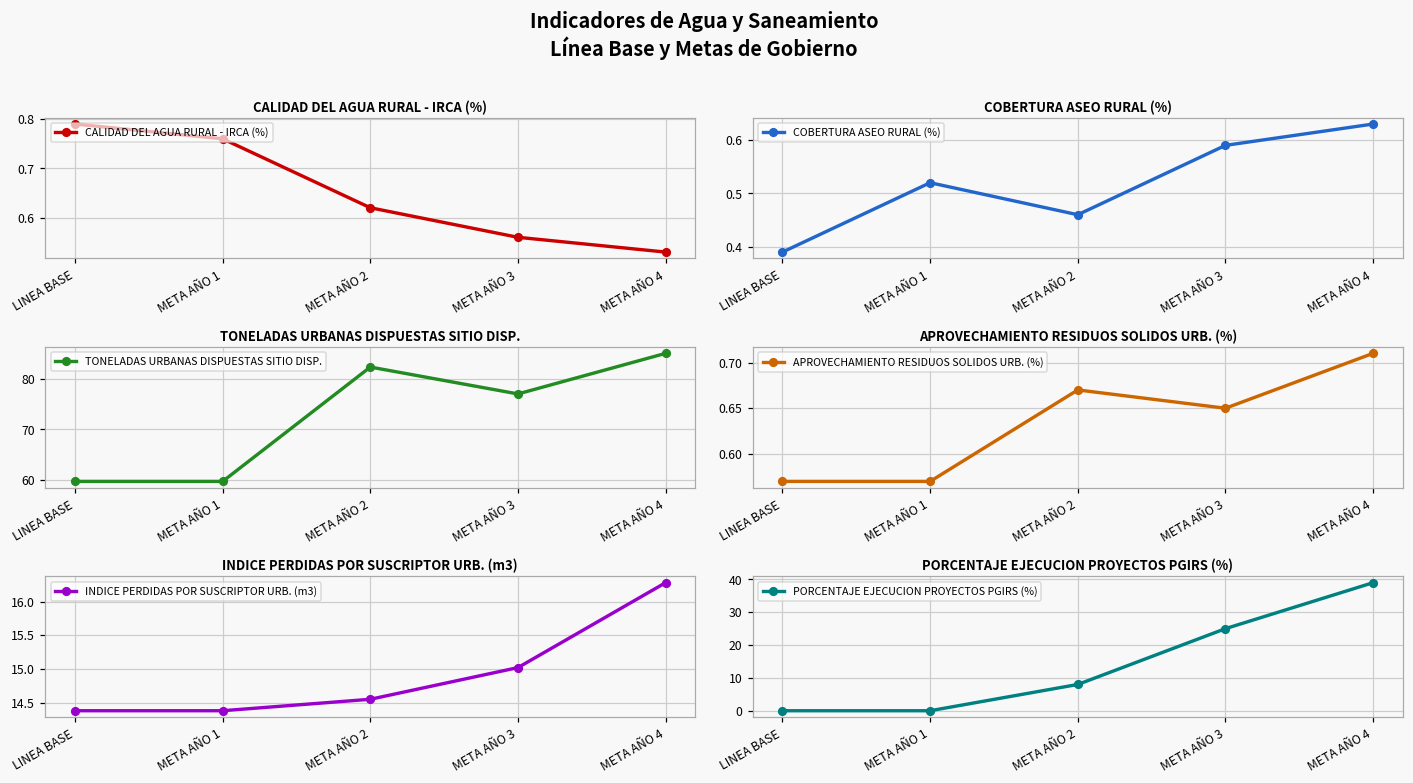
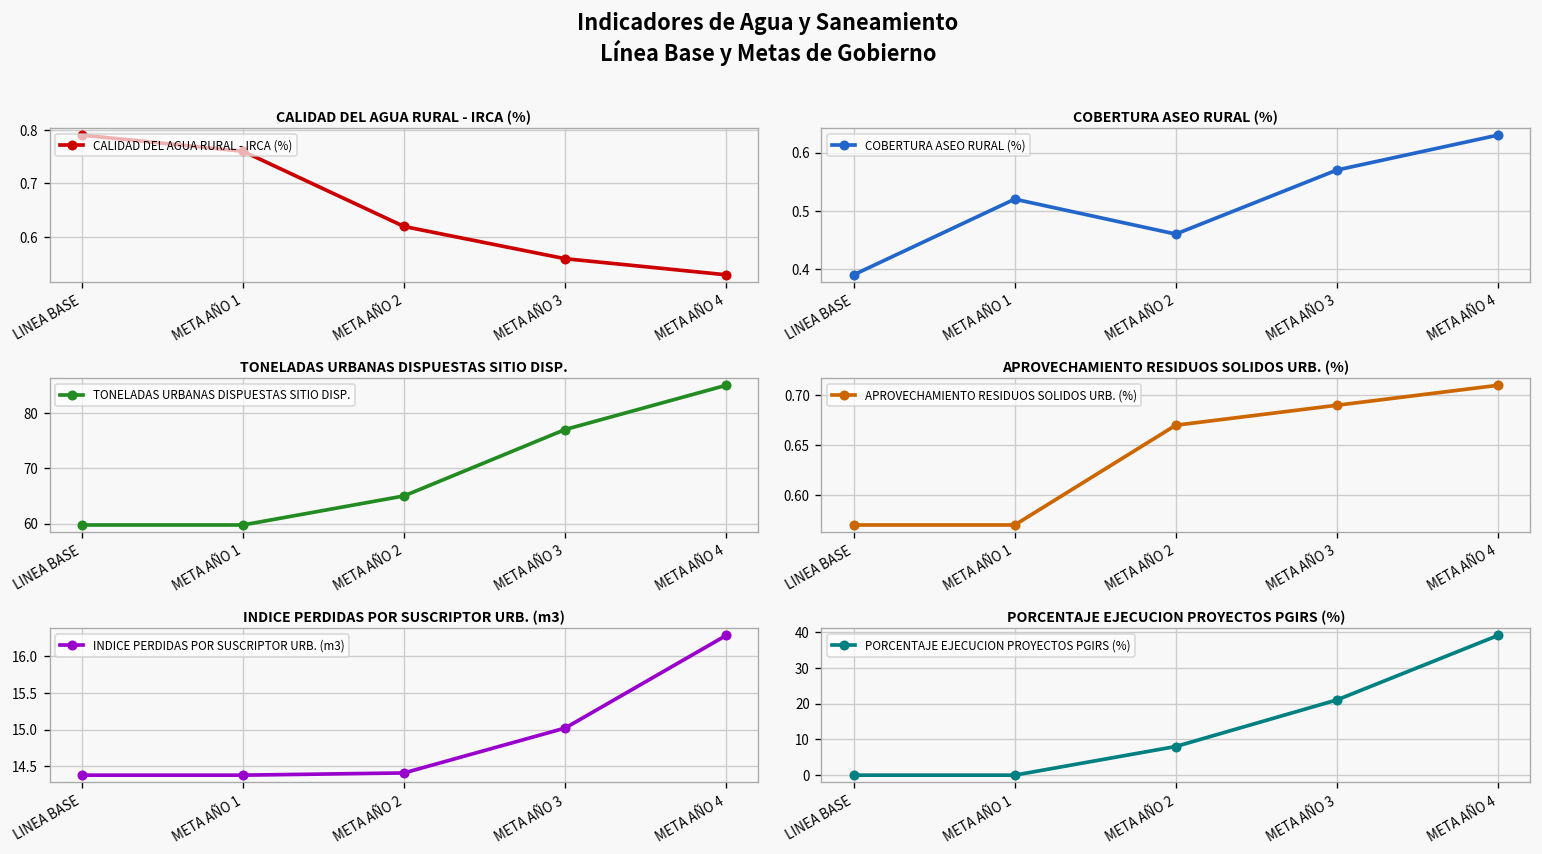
  {
    "CALIDAD DEL AGUA RURAL - IRCA (%)": {
      "META AÑO 2": 0.62,
      "META AÑO 3": 0.56,
      "META AÑO 4": 0.53
    },
    "COBERTURA ASEO RURAL (%)": {
      "LINEA BASE": 0.39,
      "META AÑO 1": 0.52,
      "META AÑO 2": 0.46,
-     "META AÑO 3": 0.59,
+     "META AÑO 3": 0.57,
      "META AÑO 4": 0.63
    },
    "TONELADAS URBANAS DISPUESTAS SITIO DISP.": {
      "LINEA BASE": 60,
      "META AÑO 1": 60,
-     "META AÑO 2": 82,
+     "META AÑO 2": 65,
      "META AÑO 3": 77,
      "META AÑO 4": 85
    },
    "APROVECHAMIENTO RESIDUOS SOLIDOS URB. (%)": {
      "LINEA BASE": 0.57,
      "META AÑO 1": 0.57,
      "META AÑO 2": 0.67,
-     "META AÑO 3": 0.65,
+     "META AÑO 3": 0.69,
      "META AÑO 4": 0.71
    },
    "INDICE PERDIDAS POR SUSCRIPTOR URB. (m3)": {
      "LINEA BASE": 14.4,
      "META AÑO 1": 14.4,
-     "META AÑO 2": 14.6,
+     "META AÑO 2": 14.4,
      "META AÑO 3": 15.0,
      "META AÑO 4": 16.3
    },
    "PORCENTAJE EJECUCION PROYECTOS PGIRS (%)": {
      "LINEA BASE": 0,
      "META AÑO 1": 0,
      "META AÑO 2": 8,
-     "META AÑO 3": 25,
+     "META AÑO 3": 21,
      "META AÑO 4": 39
    }
  }
